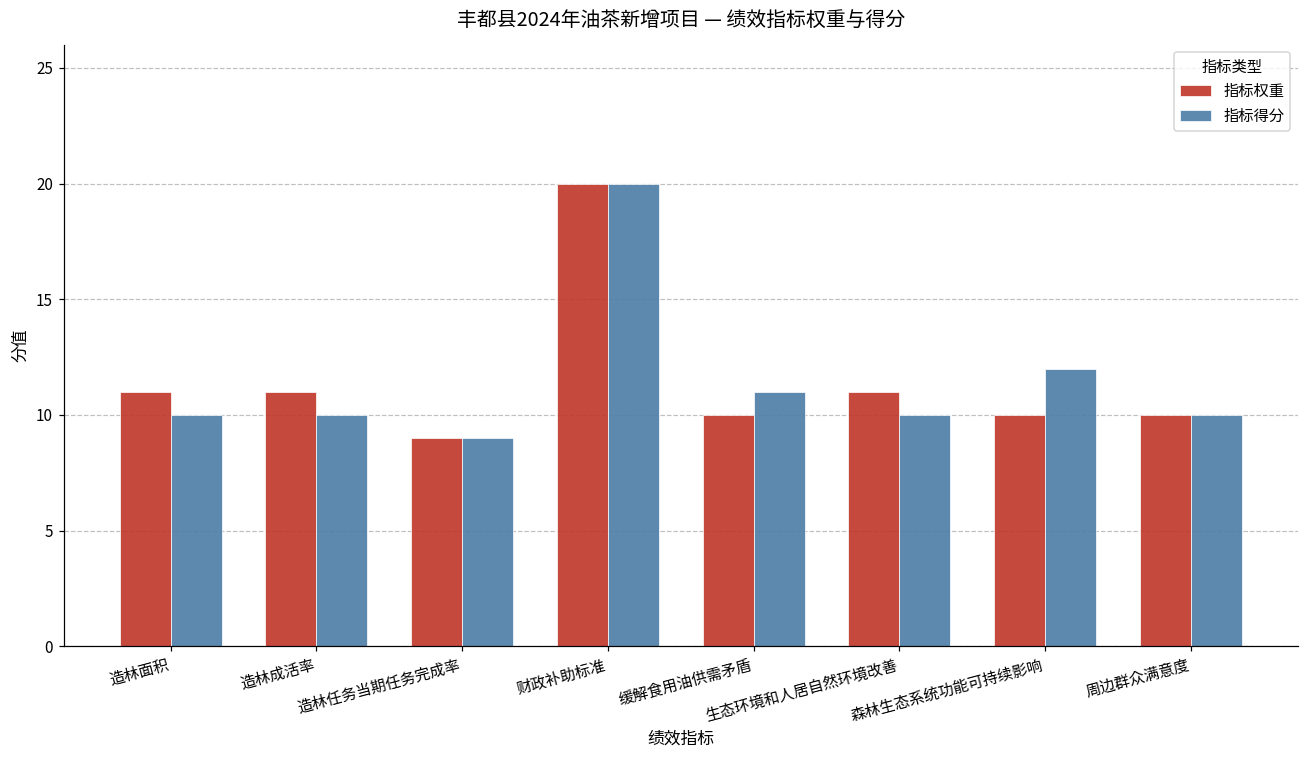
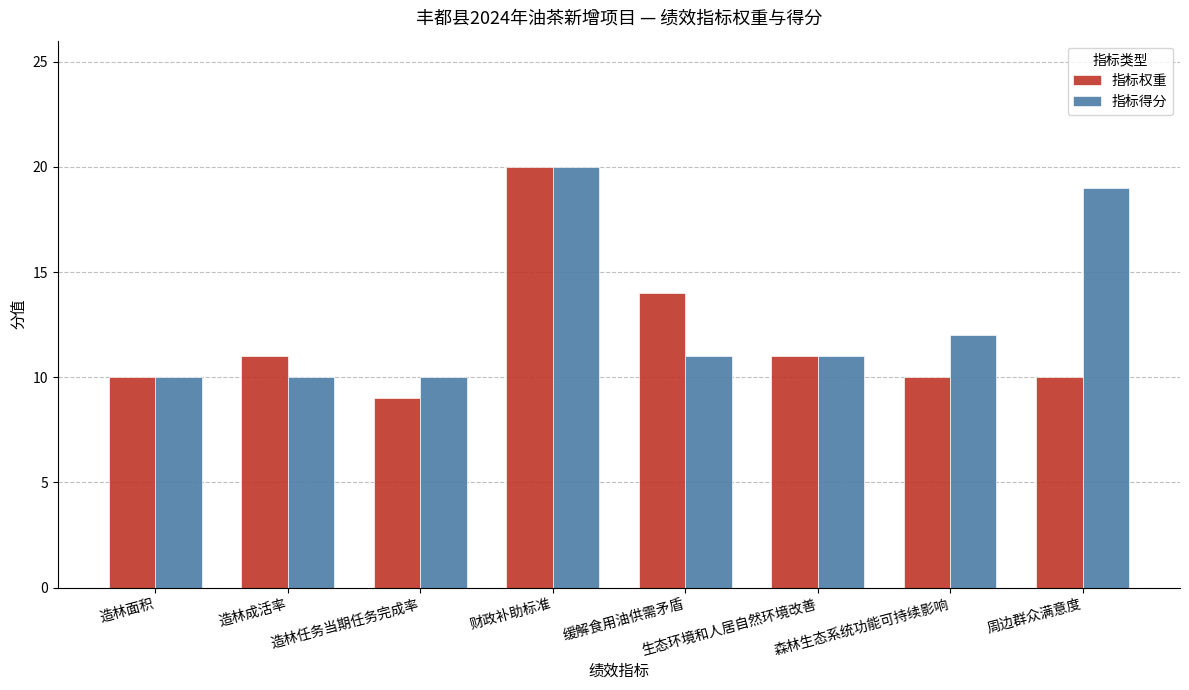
  {
    "指标权重": {
-     "造林面积": 11,
+     "造林面积": 10,
      "造林成活率": 11,
      "造林任务当期任务完成率": 9,
      "财政补助标准": 20,
-     "缓解食用油供需矛盾": 10,
+     "缓解食用油供需矛盾": 14,
      "生态环境和人居自然环境改善": 11,
      "森林生态系统功能可持续影响": 10,
      "周边群众满意度": 10
    },
    "指标得分": {
      "造林面积": 10,
      "造林成活率": 10,
-     "造林任务当期任务完成率": 9,
+     "造林任务当期任务完成率": 10,
      "财政补助标准": 20,
      "缓解食用油供需矛盾": 11,
-     "生态环境和人居自然环境改善": 10,
+     "生态环境和人居自然环境改善": 11,
      "森林生态系统功能可持续影响": 12,
-     "周边群众满意度": 10
+     "周边群众满意度": 19
    }
  }
